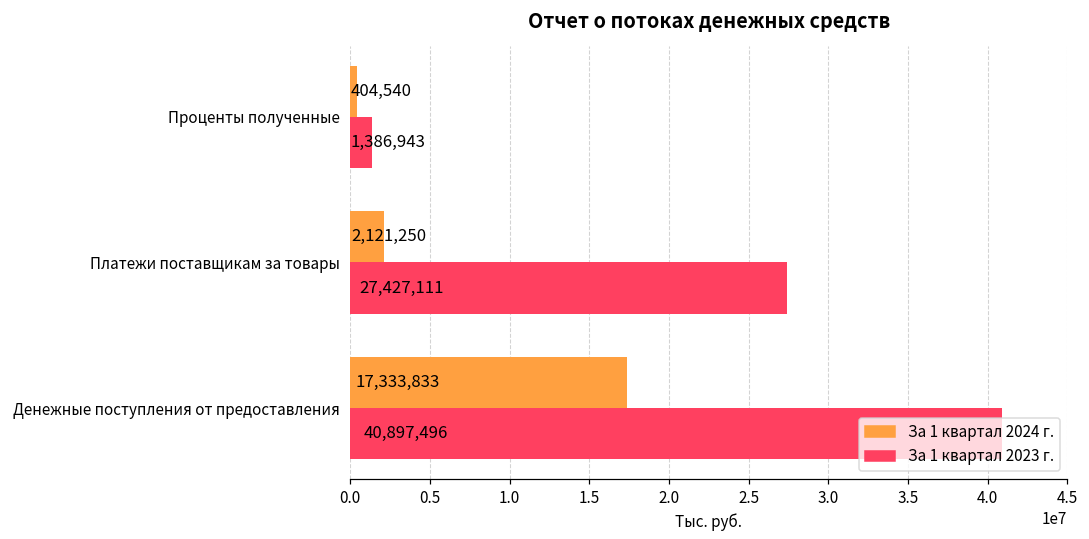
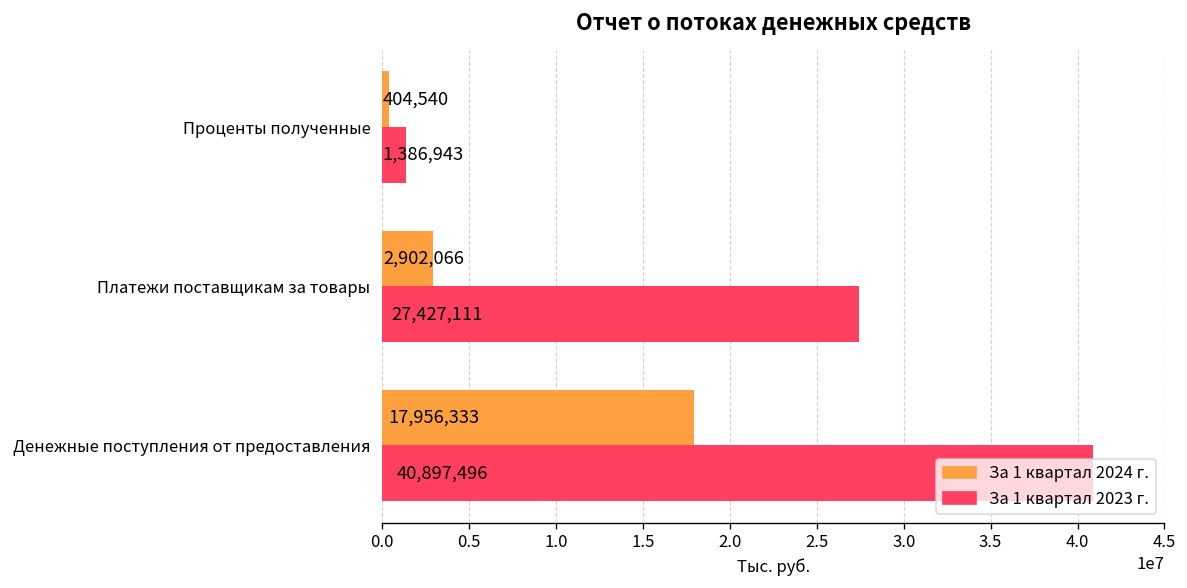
  {
    "За 1 квартал 2024 г.": {
      "Проценты полученные": "404,540",
-     "Платежи поставщикам за товары": "2,121,250",
-     "Денежные поступления от предоставления": "17,333,833"
+     "Платежи поставщикам за товары": "2,902,066",
+     "Денежные поступления от предоставления": "17,956,333"
    },
    "За 1 квартал 2023 г.": {
      "Проценты полученные": "1,386,943",
      "Платежи поставщикам за товары": "27,427,111"
    }
  }
